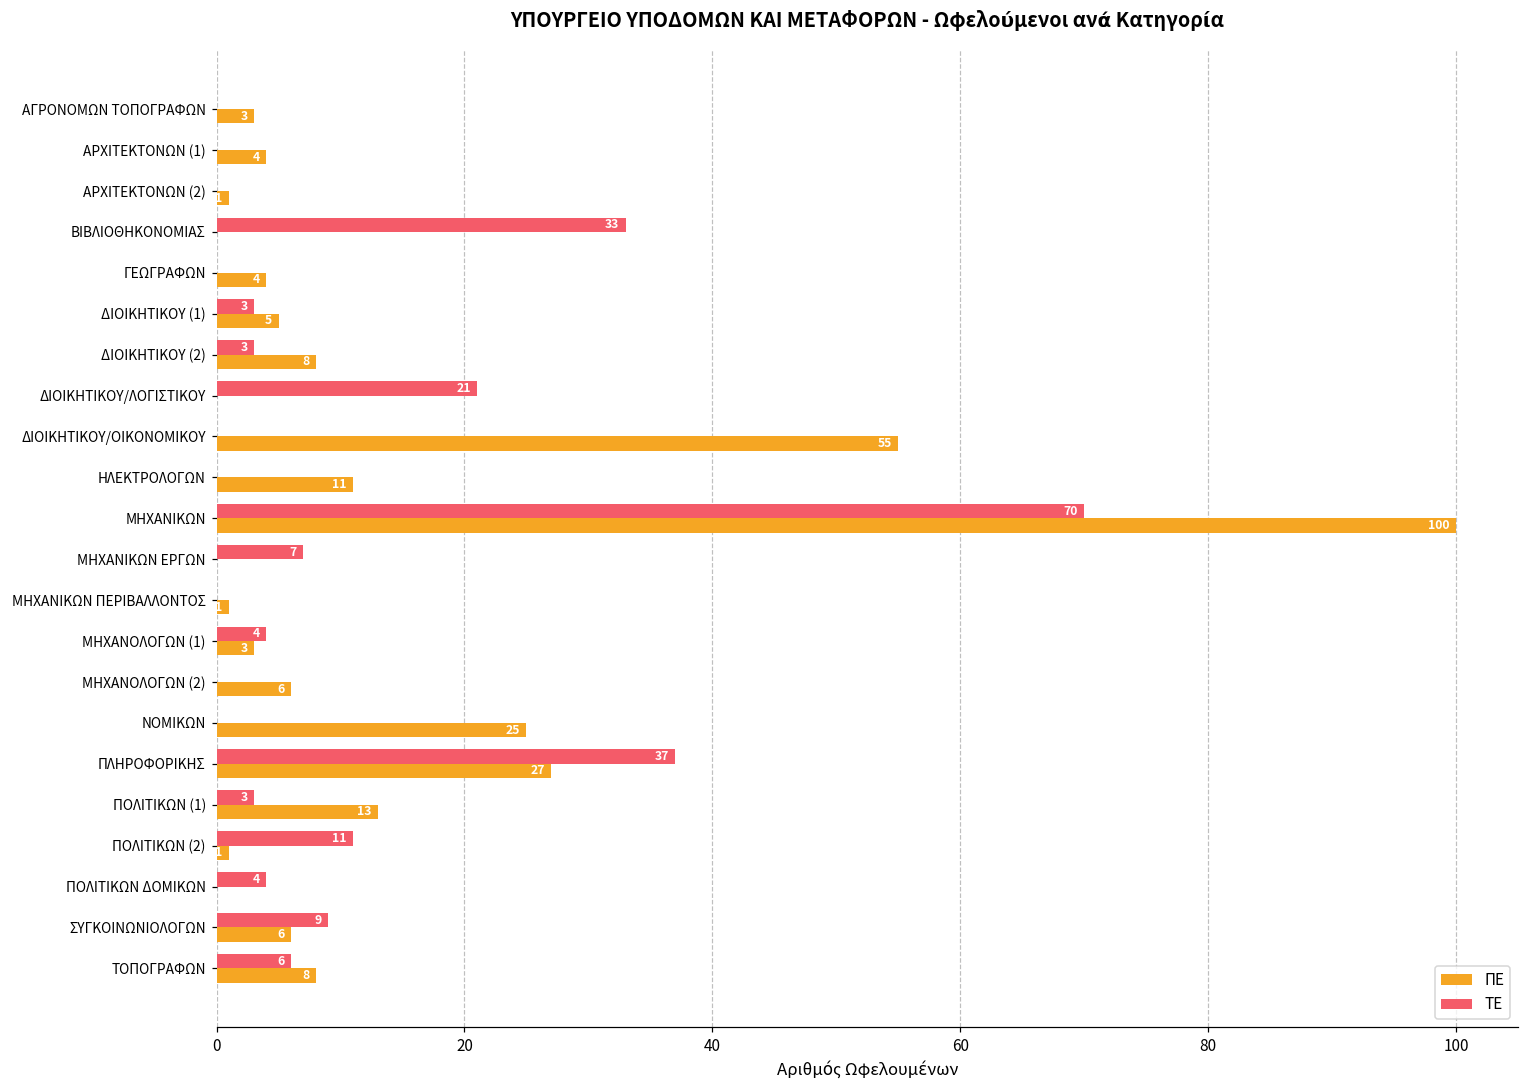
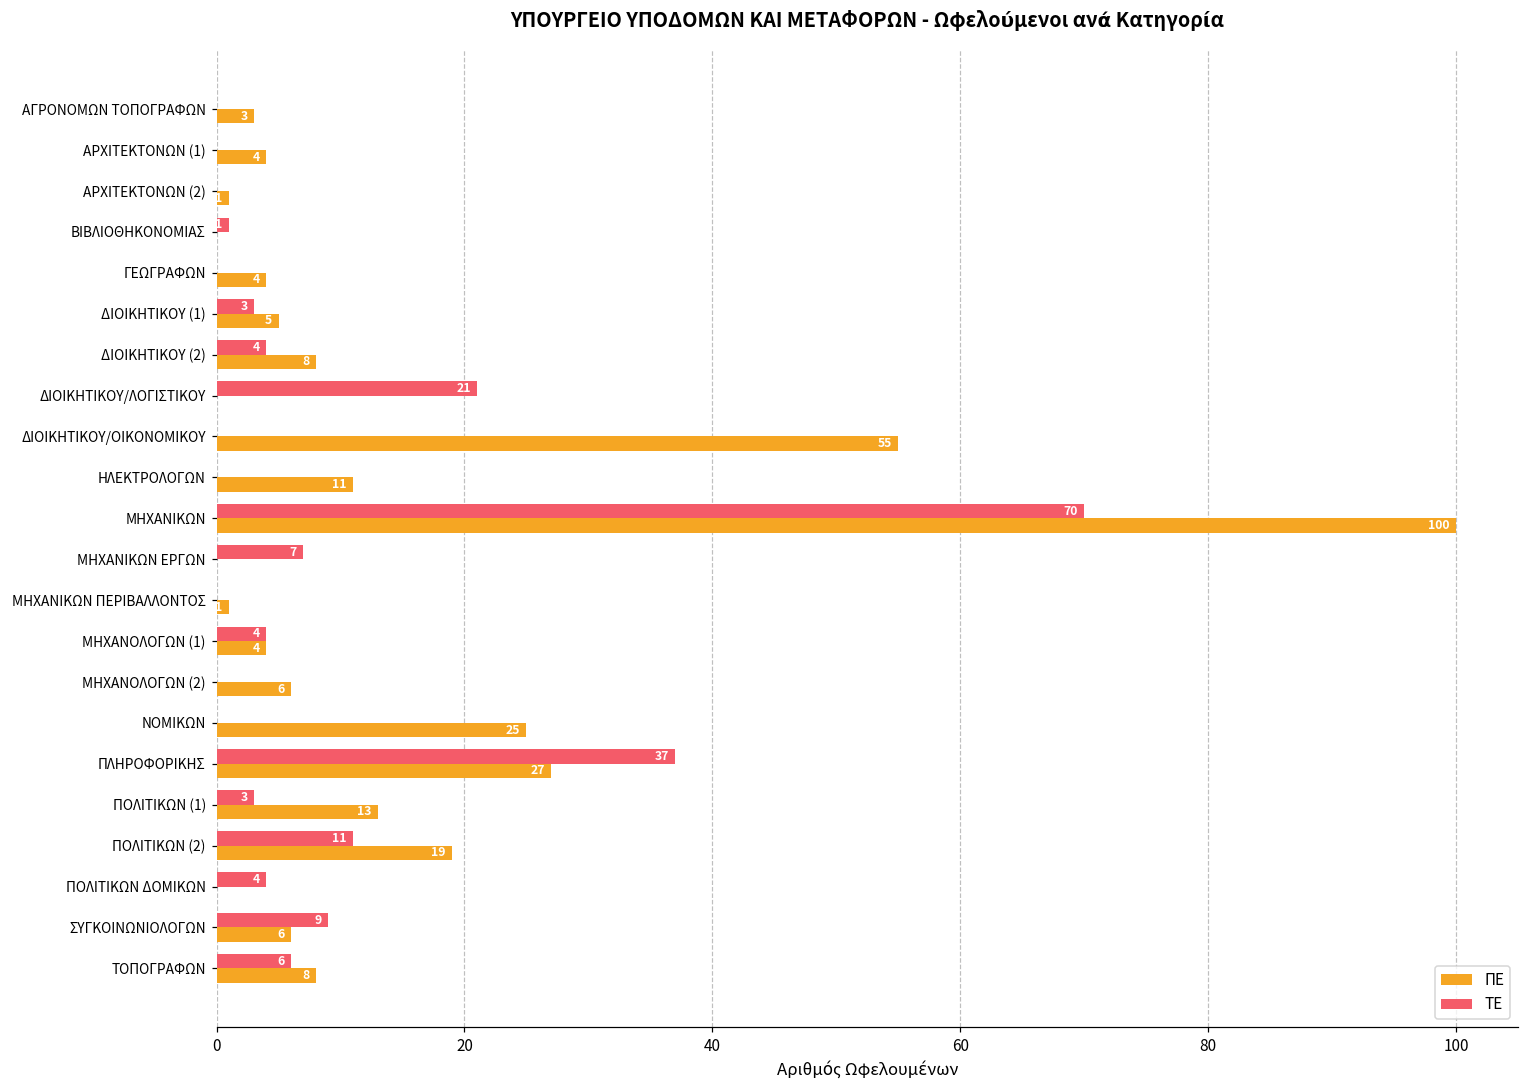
  {
    "ΠΕ": {
      "ΑΓΡΟΝΟΜΩΝ ΤΟΠΟΓΡΑΦΩΝ": 3,
      "ΑΡΧΙΤΕΚΤΟΝΩΝ (1)": 4,
      "ΑΡΧΙΤΕΚΤΟΝΩΝ (2)": 1,
      "ΓΕΩΓΡΑΦΩΝ": 4,
      "ΔΙΟΙΚΗΤΙΚΟΥ (1)": 5,
      "ΔΙΟΙΚΗΤΙΚΟΥ (2)": 8,
      "ΔΙΟΙΚΗΤΙΚΟΥ/ΟΙΚΟΝΟΜΙΚΟΥ": 55,
      "ΗΛΕΚΤΡΟΛΟΓΩΝ": 11,
      "ΜΗΧΑΝΙΚΩΝ": 100,
      "ΜΗΧΑΝΙΚΩΝ ΠΕΡΙΒΑΛΛΟΝΤΟΣ": 1,
-     "ΜΗΧΑΝΟΛΟΓΩΝ (1)": 3,
+     "ΜΗΧΑΝΟΛΟΓΩΝ (1)": 4,
      "ΜΗΧΑΝΟΛΟΓΩΝ (2)": 6,
      "ΝΟΜΙΚΩΝ": 25,
      "ΠΛΗΡΟΦΟΡΙΚΗΣ": 27,
      "ΠΟΛΙΤΙΚΩΝ (1)": 13,
-     "ΠΟΛΙΤΙΚΩΝ (2)": 1,
+     "ΠΟΛΙΤΙΚΩΝ (2)": 19,
      "ΣΥΓΚΟΙΝΩΝΙΟΛΟΓΩΝ": 6,
      "ΤΟΠΟΓΡΑΦΩΝ": 8
    },
    "ΤΕ": {
-     "ΒΙΒΛΙΟΘΗΚΟΝΟΜΙΑΣ": 33,
+     "ΒΙΒΛΙΟΘΗΚΟΝΟΜΙΑΣ": 1,
      "ΔΙΟΙΚΗΤΙΚΟΥ (1)": 3,
-     "ΔΙΟΙΚΗΤΙΚΟΥ (2)": 3,
+     "ΔΙΟΙΚΗΤΙΚΟΥ (2)": 4,
      "ΔΙΟΙΚΗΤΙΚΟΥ/ΛΟΓΙΣΤΙΚΟΥ": 21,
      "ΜΗΧΑΝΙΚΩΝ": 70,
      "ΜΗΧΑΝΙΚΩΝ ΕΡΓΩΝ": 7,
      "ΜΗΧΑΝΟΛΟΓΩΝ (1)": 4,
      "ΠΛΗΡΟΦΟΡΙΚΗΣ": 37,
      "ΠΟΛΙΤΙΚΩΝ (1)": 3,
      "ΠΟΛΙΤΙΚΩΝ (2)": 11,
      "ΠΟΛΙΤΙΚΩΝ ΔΟΜΙΚΩΝ": 4,
      "ΣΥΓΚΟΙΝΩΝΙΟΛΟΓΩΝ": 9,
      "ΤΟΠΟΓΡΑΦΩΝ": 6
    }
  }
